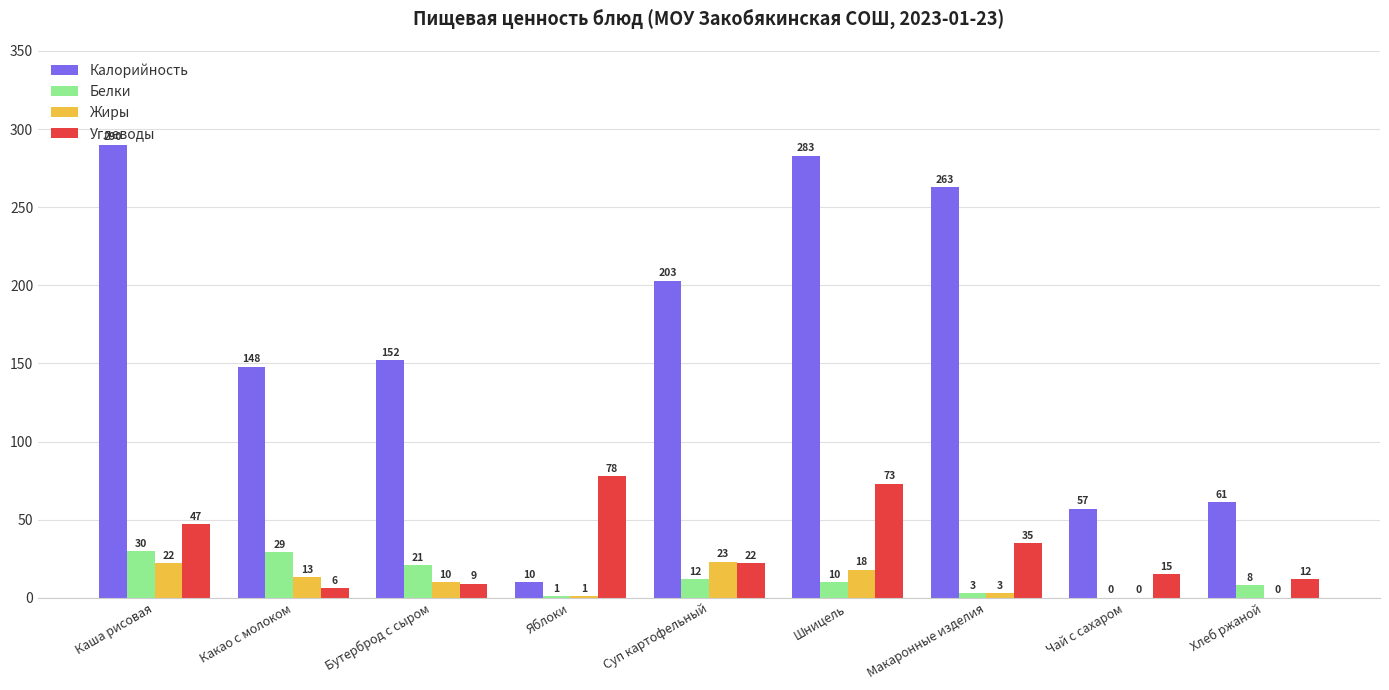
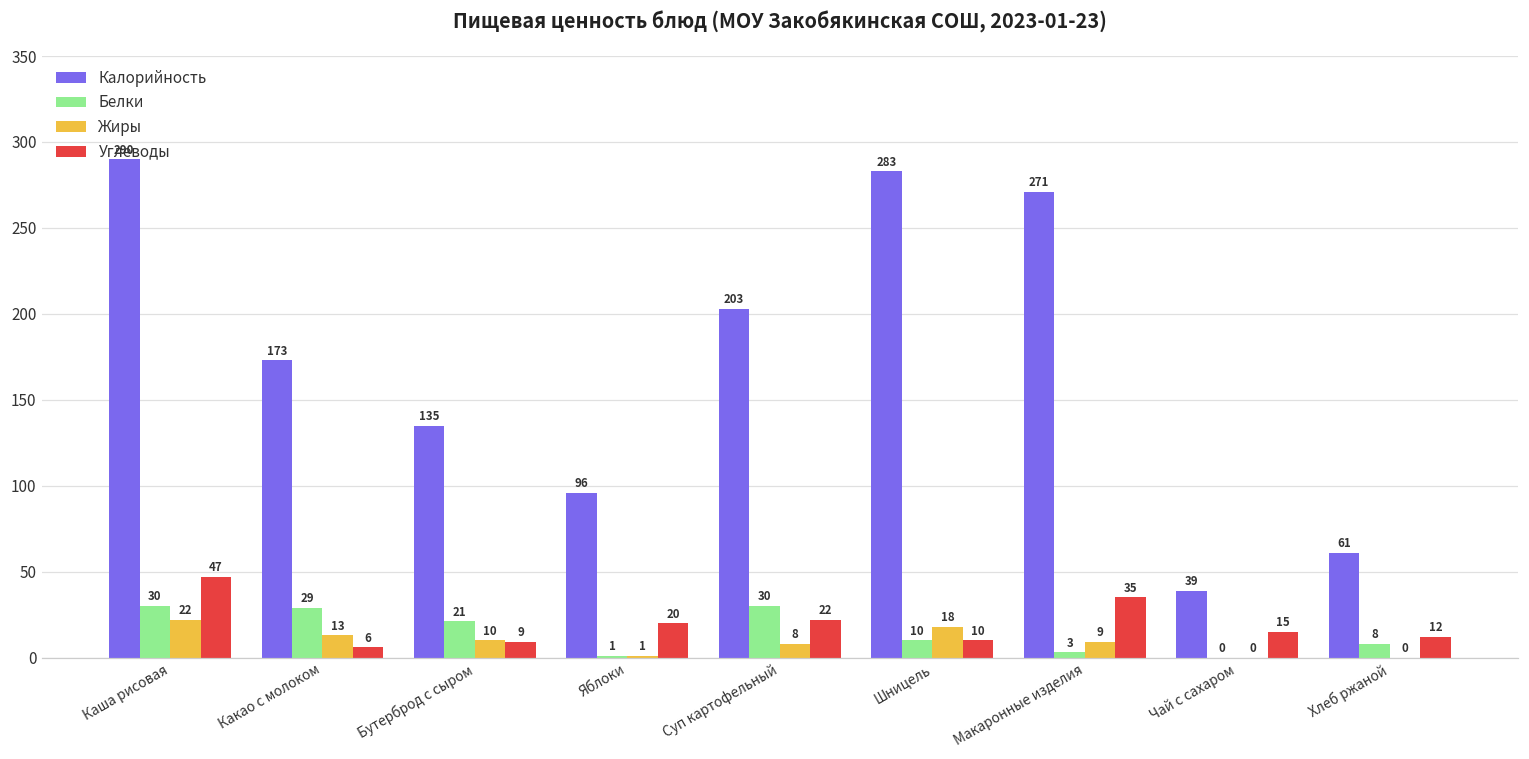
  {
    "Калорийность": {
      "Каша рисовая": 290,
-     "Какао с молоком": 148,
-     "Бутерброд с сыром": 152,
-     "Яблоки": 10,
+     "Какао с молоком": 173,
+     "Бутерброд с сыром": 135,
+     "Яблоки": 96,
      "Суп картофельный": 203,
      "Шницель": 283,
-     "Макаронные изделия": 263,
-     "Чай с сахаром": 57,
+     "Макаронные изделия": 271,
+     "Чай с сахаром": 39,
      "Хлеб ржаной": 61
    },
    "Белки": {
      "Каша рисовая": 30,
      "Какао с молоком": 29,
      "Бутерброд с сыром": 21,
      "Яблоки": 1,
-     "Суп картофельный": 12,
+     "Суп картофельный": 30,
      "Шницель": 10,
      "Макаронные изделия": 3,
      "Чай с сахаром": 0,
      "Хлеб ржаной": 8
    },
    "Жиры": {
      "Каша рисовая": 22,
      "Какао с молоком": 13,
      "Бутерброд с сыром": 10,
      "Яблоки": 1,
-     "Суп картофельный": 23,
+     "Суп картофельный": 8,
      "Шницель": 18,
-     "Макаронные изделия": 3,
+     "Макаронные изделия": 9,
      "Чай с сахаром": 0,
      "Хлеб ржаной": 0
    },
    "Углеводы": {
      "Каша рисовая": 47,
      "Какао с молоком": 6,
      "Бутерброд с сыром": 9,
-     "Яблоки": 78,
+     "Яблоки": 20,
      "Суп картофельный": 22,
-     "Шницель": 73,
+     "Шницель": 10,
      "Макаронные изделия": 35,
      "Чай с сахаром": 15,
      "Хлеб ржаной": 12
    }
  }
